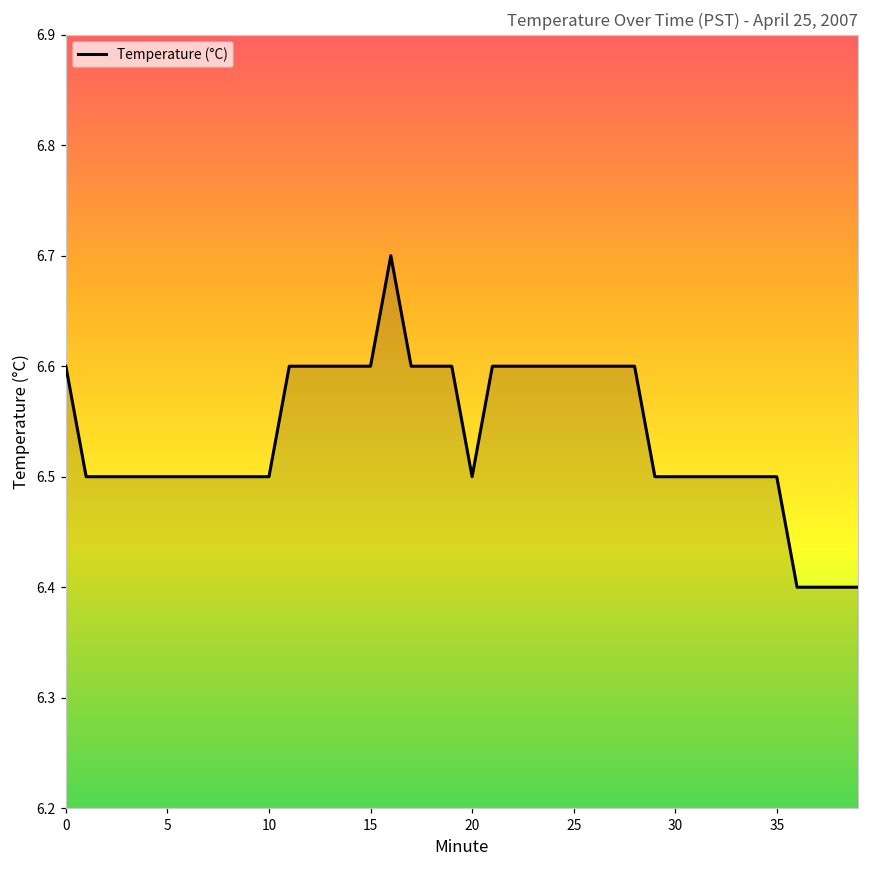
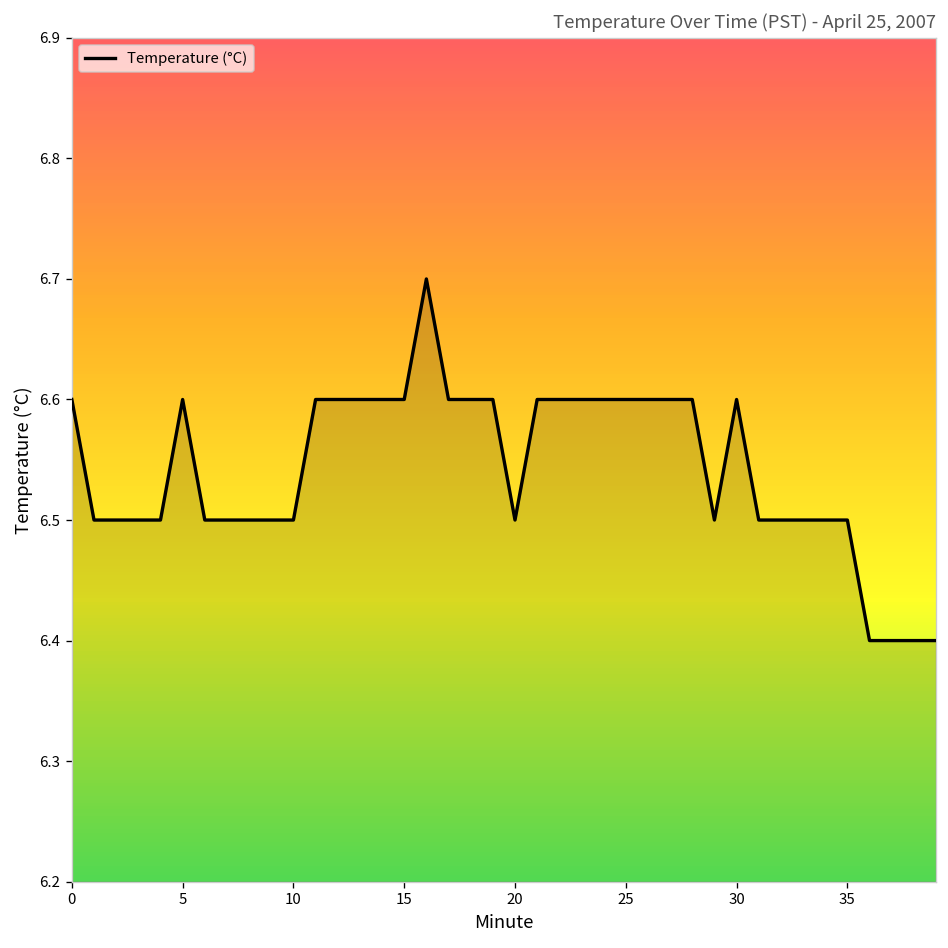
  {
    "0": 6.6,
-   "5": 6.5,
+   "5": 6.6,
    "10": 6.5,
    "15": 6.6,
    "20": 6.5,
    "25": 6.6,
-   "30": 6.5,
+   "30": 6.6,
    "35": 6.5
  }
